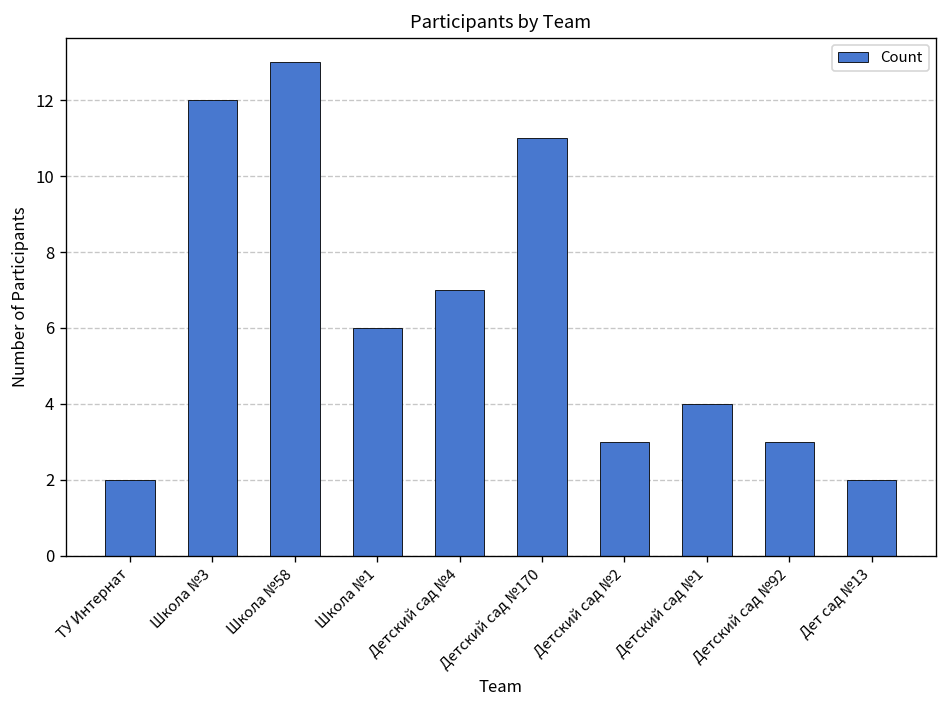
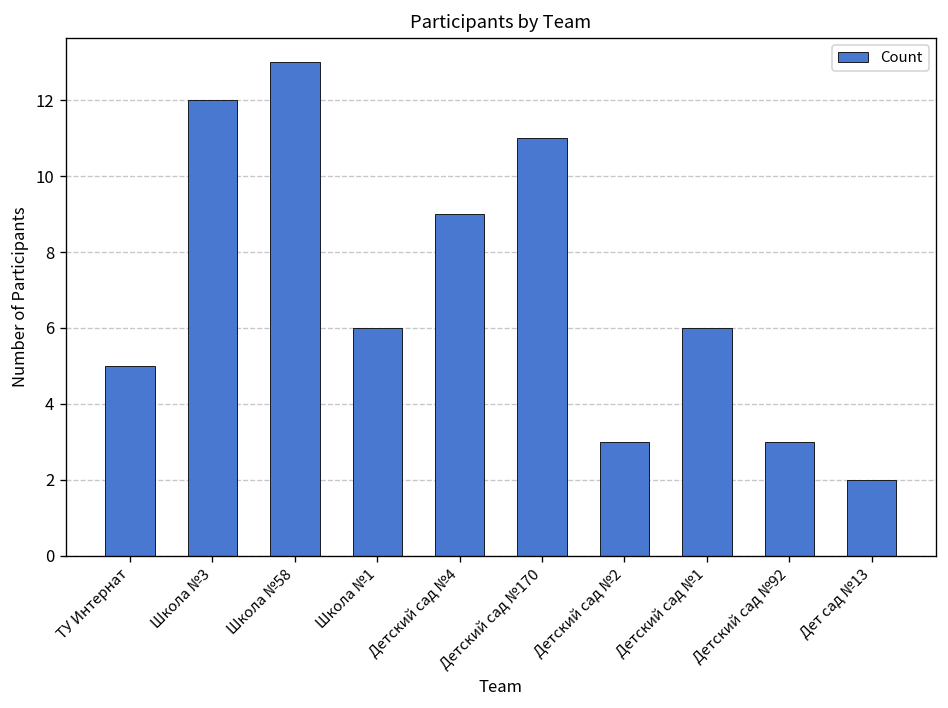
  {
-   "ТУ Интернат": 2,
+   "ТУ Интернат": 5,
    "Школа №3": 12,
    "Школа №58": 13,
    "Школа №1": 6,
-   "Детский сад №4": 7,
+   "Детский сад №4": 9,
    "Детский сад №170": 11,
    "Детский сад №2": 3,
-   "Детский сад №1": 4,
+   "Детский сад №1": 6,
    "Детский сад №92": 3,
    "Дет сад №13": 2
  }
